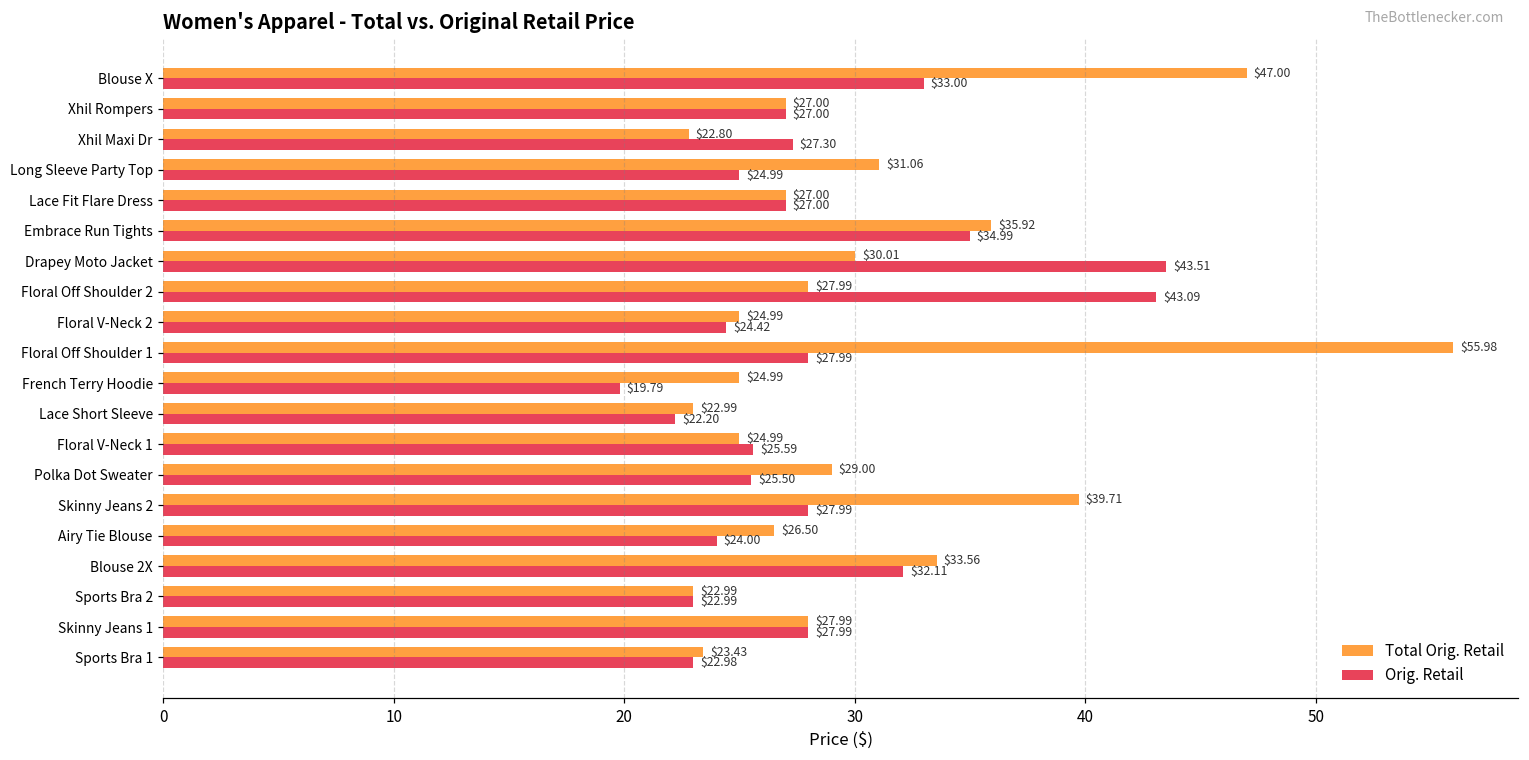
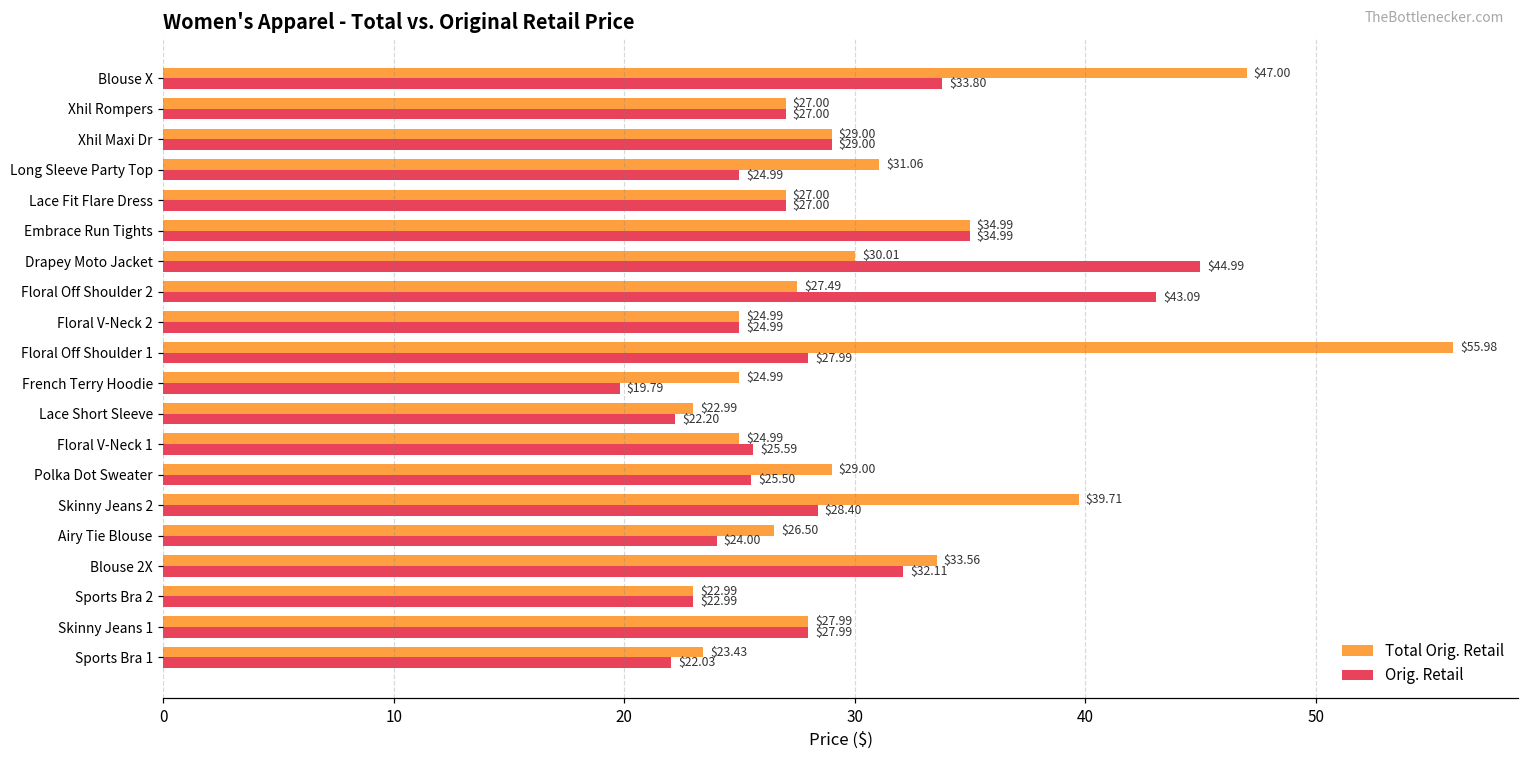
  {
    "Total Orig. Retail": {
      "Blouse X": "$47.00",
      "Xhil Rompers": "$27.00",
-     "Xhil Maxi Dr": "$22.80",
+     "Xhil Maxi Dr": "$29.00",
      "Long Sleeve Party Top": "$31.06",
      "Lace Fit Flare Dress": "$27.00",
-     "Embrace Run Tights": "$35.92",
+     "Embrace Run Tights": "$34.99",
      "Drapey Moto Jacket": "$30.01",
-     "Floral Off Shoulder 2": "$27.99",
+     "Floral Off Shoulder 2": "$27.49",
      "Floral V-Neck 2": "$24.99",
      "Floral Off Shoulder 1": "$55.98",
      "French Terry Hoodie": "$24.99",
      "Lace Short Sleeve": "$22.99",
      "Floral V-Neck 1": "$24.99",
      "Polka Dot Sweater": "$29.00",
      "Skinny Jeans 2": "$39.71",
      "Airy Tie Blouse": "$26.50",
      "Blouse 2X": "$33.56",
      "Sports Bra 2": "$22.99",
      "Skinny Jeans 1": "$27.99",
      "Sports Bra 1": "$23.43"
    },
    "Orig. Retail": {
-     "Blouse X": "$33.00",
+     "Blouse X": "$33.80",
      "Xhil Rompers": "$27.00",
-     "Xhil Maxi Dr": "$27.30",
+     "Xhil Maxi Dr": "$29.00",
      "Long Sleeve Party Top": "$24.99",
      "Lace Fit Flare Dress": "$27.00",
      "Embrace Run Tights": "$34.99",
-     "Drapey Moto Jacket": "$43.51",
+     "Drapey Moto Jacket": "$44.99",
      "Floral Off Shoulder 2": "$43.09",
-     "Floral V-Neck 2": "$24.42",
+     "Floral V-Neck 2": "$24.99",
      "Floral Off Shoulder 1": "$27.99",
      "French Terry Hoodie": "$19.79",
      "Lace Short Sleeve": "$22.20",
      "Floral V-Neck 1": "$25.59",
      "Polka Dot Sweater": "$25.50",
-     "Skinny Jeans 2": "$27.99",
+     "Skinny Jeans 2": "$28.40",
      "Airy Tie Blouse": "$24.00",
      "Blouse 2X": "$32.11",
      "Sports Bra 2": "$22.99",
      "Skinny Jeans 1": "$27.99",
-     "Sports Bra 1": "$22.98"
+     "Sports Bra 1": "$22.03"
    }
  }
